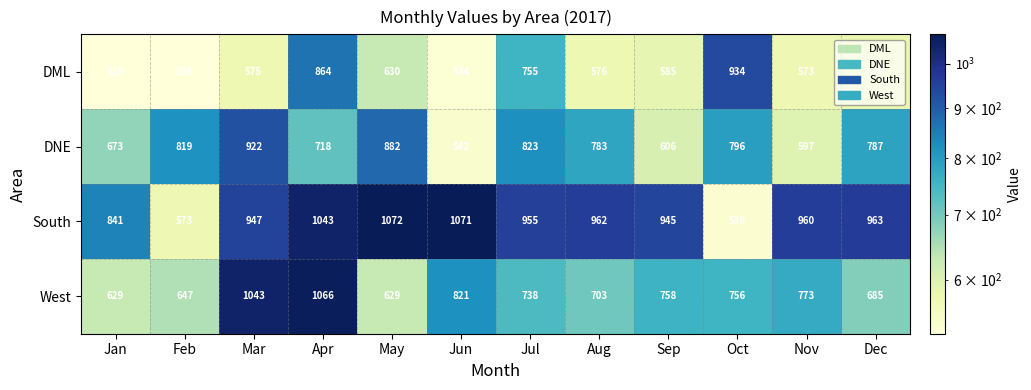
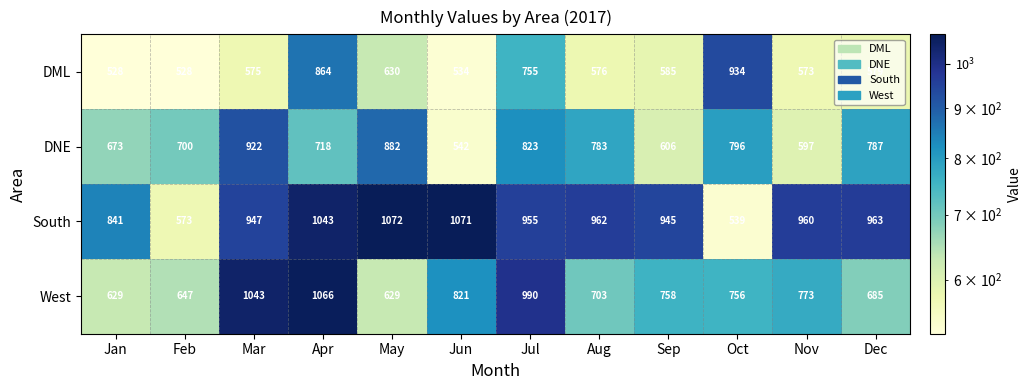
  {
    "DML": {
      "Mar": 575,
      "Apr": 864,
      "May": 630,
      "Jul": 755,
      "Aug": 576,
      "Sep": 585,
      "Oct": 934,
      "Nov": 573
    },
    "DNE": {
      "Jan": 673,
-     "Feb": 819,
+     "Feb": 700,
      "Mar": 922,
      "Apr": 718,
      "May": 882,
      "Jun": 542,
      "Jul": 823,
      "Aug": 783,
      "Sep": 606,
      "Oct": 796,
      "Nov": 597,
      "Dec": 787
    },
    "South": {
      "Jan": 841,
      "Feb": 573,
      "Mar": 947,
      "Apr": 1043,
      "May": 1072,
      "Jun": 1071,
      "Jul": 955,
      "Aug": 962,
      "Sep": 945,
      "Nov": 960,
      "Dec": 963
    },
    "West": {
      "Jan": 629,
      "Feb": 647,
      "Mar": 1043,
      "Apr": 1066,
      "May": 629,
      "Jun": 821,
-     "Jul": 738,
+     "Jul": 990,
      "Aug": 703,
      "Sep": 758,
      "Oct": 756,
      "Nov": 773,
      "Dec": 685
    }
  }
